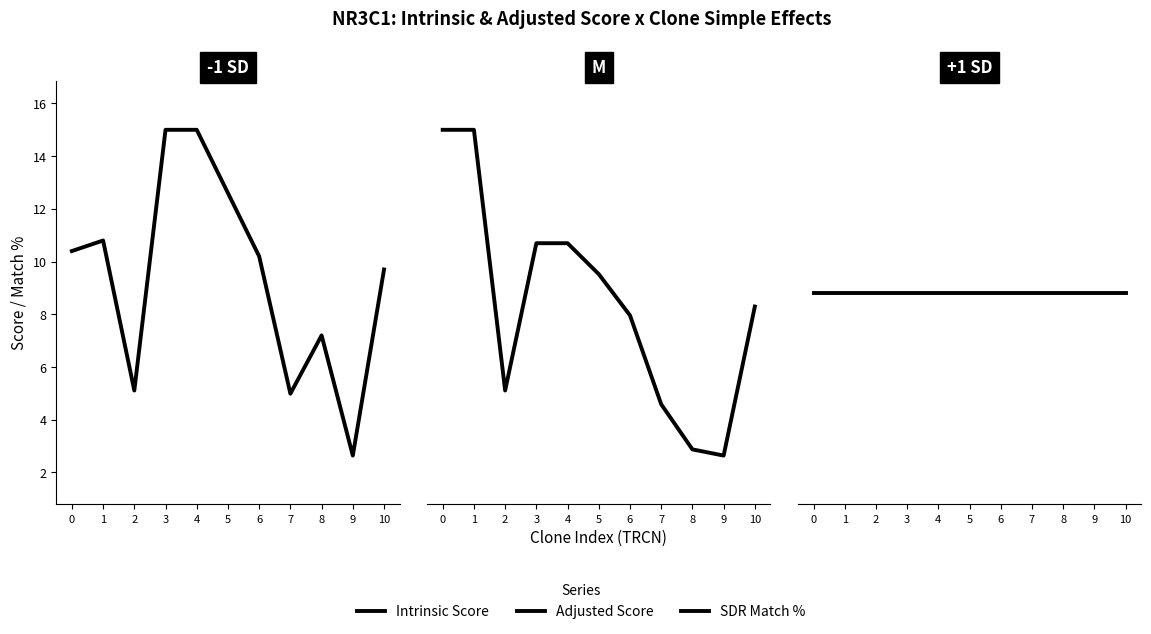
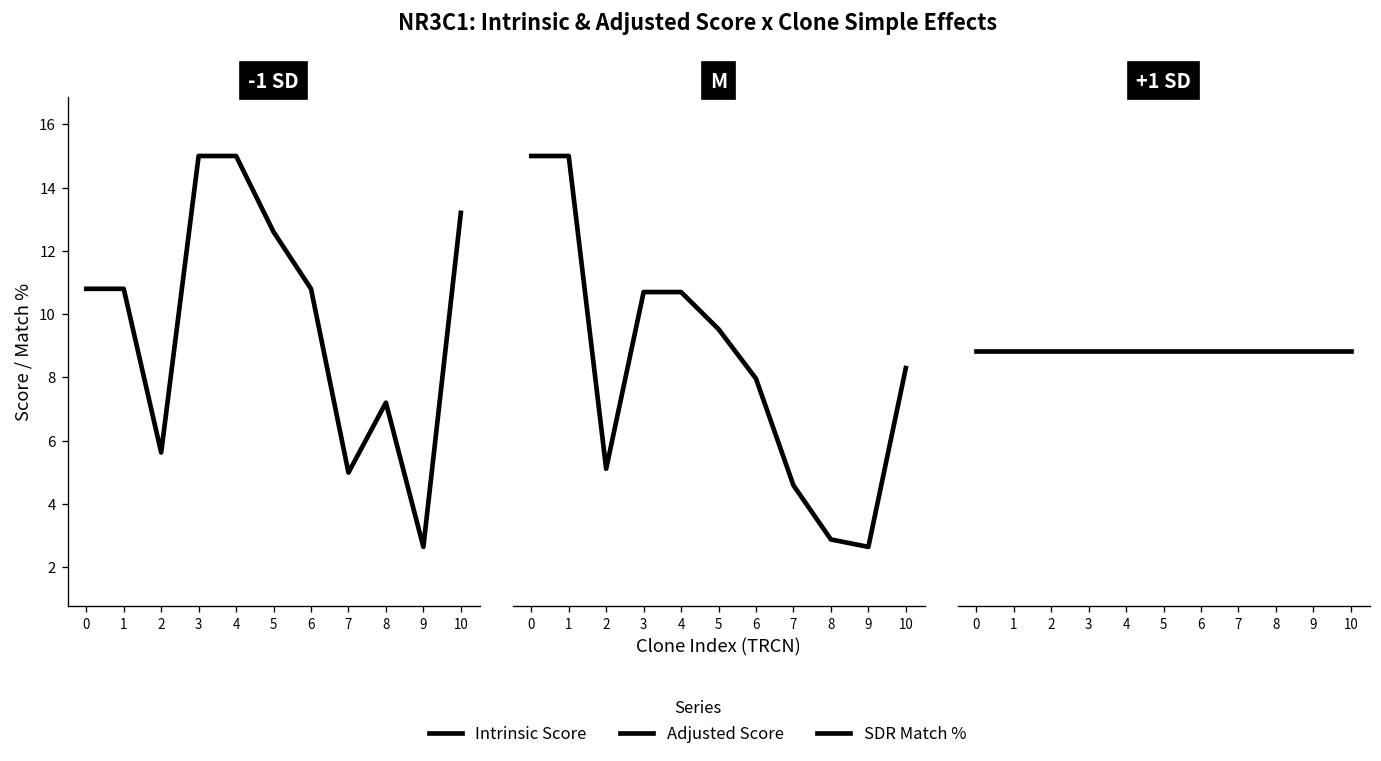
  {
    "-1 SD": {
-     "0": 10.4,
+     "0": 10.8,
      "1": 10.8,
-     "2": 5.1,
+     "2": 5.6,
      "3": 15.0,
      "4": 15.0,
      "5": 12.6,
-     "6": 10.2,
+     "6": 10.8,
      "7": 5.0,
      "8": 7.2,
      "9": 2.6,
-     "10": 9.7
+     "10": 13.2
    }
  }
